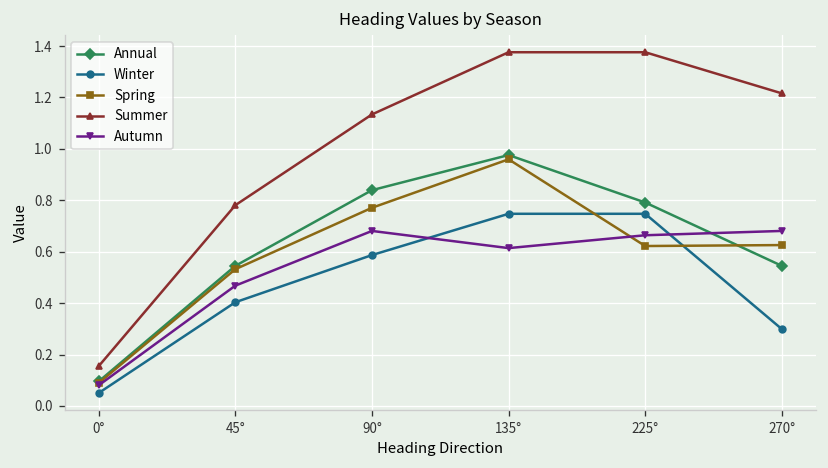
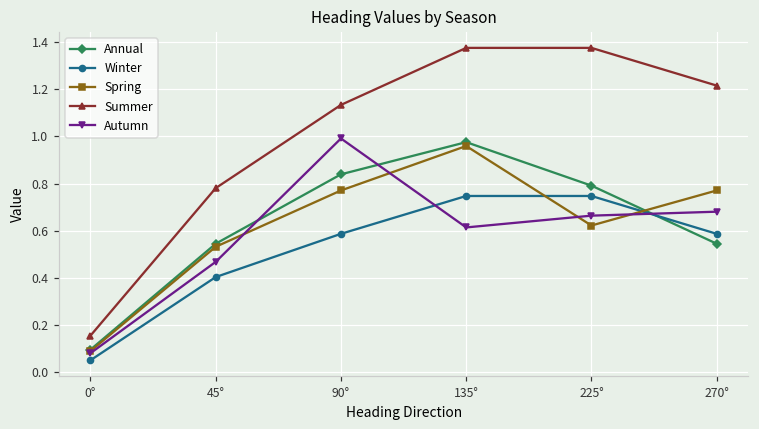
  {
    "Annual": {
      "45°": 0.54,
      "90°": 0.84,
      "135°": 0.98,
      "225°": 0.79,
      "270°": 0.54
    },
    "Winter": {
      "0°": 0.05,
      "45°": 0.40,
      "90°": 0.59,
      "135°": 0.75,
      "225°": 0.75,
-     "270°": 0.30
+     "270°": 0.59
    },
    "Spring": {
      "45°": 0.53,
      "90°": 0.77,
      "135°": 0.96,
      "225°": 0.62,
-     "270°": 0.63
+     "270°": 0.77
    },
    "Summer": {
      "0°": 0.15,
      "45°": 0.78,
      "90°": 1.13,
      "135°": 1.38,
      "225°": 1.38,
      "270°": 1.22
    },
    "Autumn": {
      "45°": 0.47,
-     "90°": 0.68,
+     "90°": 0.99,
      "135°": 0.61,
      "225°": 0.66,
      "270°": 0.68
    }
  }
